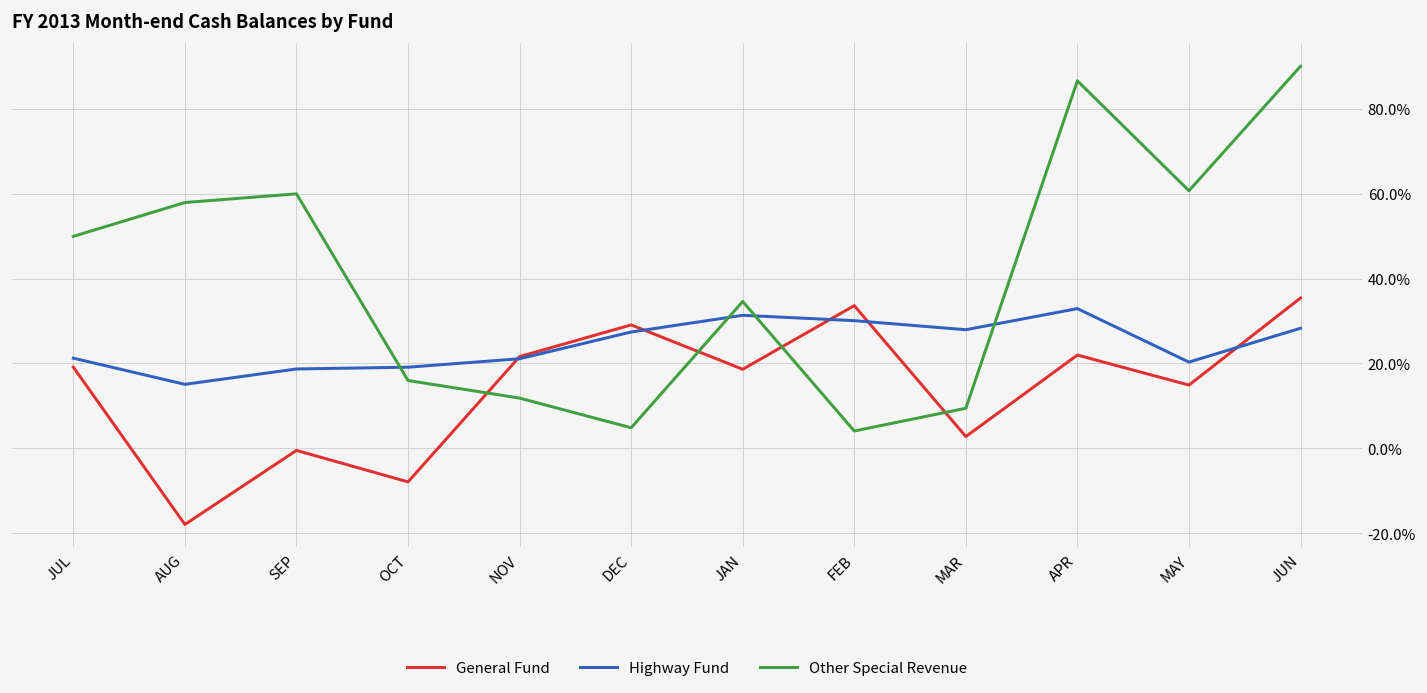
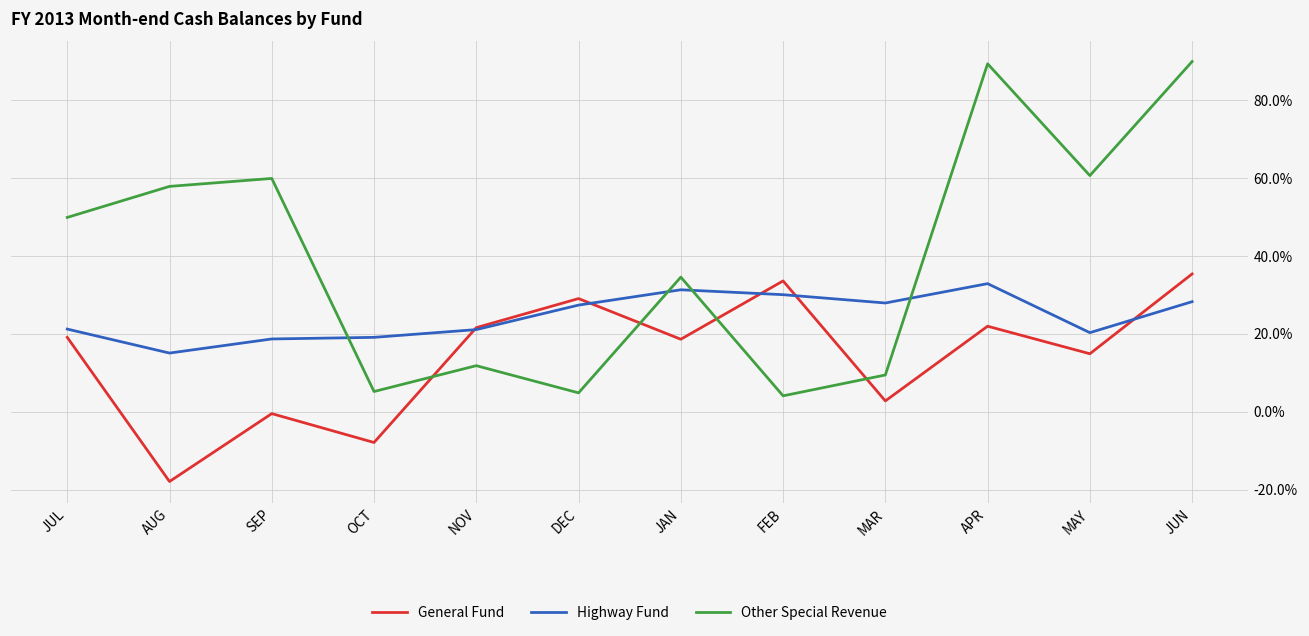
  {
    "General Fund": {
      "JUL": "19%",
      "AUG": "-18%",
      "SEP": "0%",
      "OCT": "-8%",
      "DEC": "29%",
      "JAN": "19%",
      "FEB": "34%",
      "MAR": "3%",
      "APR": "22%",
      "MAY": "15%",
      "JUN": "35%"
    },
    "Highway Fund": {
      "JUL": "21%",
      "AUG": "15%",
      "SEP": "19%",
      "OCT": "19%",
      "DEC": "27%",
      "JAN": "31%",
      "FEB": "30%",
      "MAR": "28%",
      "APR": "33%",
      "MAY": "20%",
      "JUN": "28%"
    },
    "Other Special Revenue": {
      "JUL": "50%",
      "AUG": "58%",
      "SEP": "60%",
-     "OCT": "16%",
+     "OCT": "5%",
      "NOV": "12%",
      "DEC": "5%",
      "JAN": "35%",
      "FEB": "4%",
      "MAR": "9%",
-     "APR": "87%",
+     "APR": "89%",
      "MAY": "61%",
      "JUN": "90%"
    }
  }
